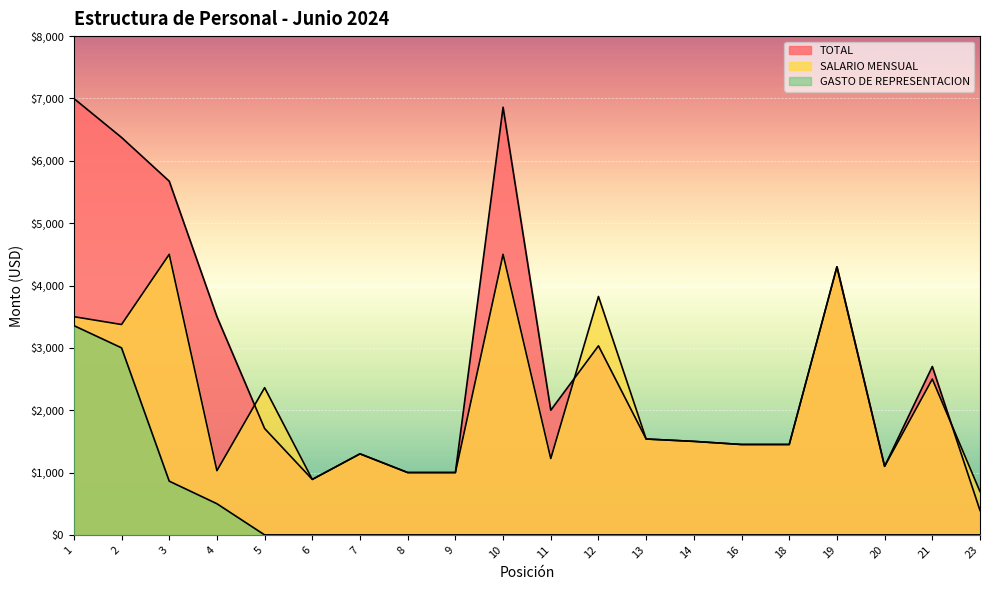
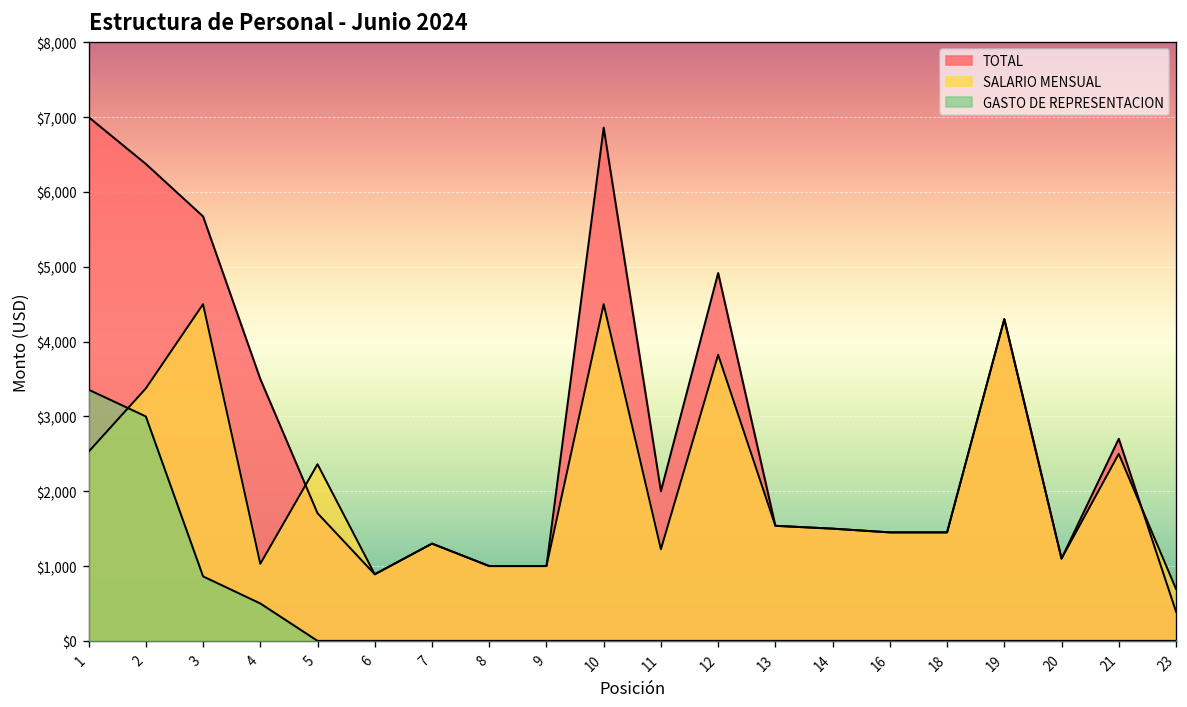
  {
    "TOTAL": {
      "1": "$7,000",
      "2": "$6,400",
      "3": "$5,700",
      "4": "$3,500",
      "5": "$1,700",
      "10": "$6,900",
      "11": "$2,000",
-     "12": "$3,000",
+     "12": "$4,900",
      "21": "$2,700",
      "23": "$400"
    },
    "SALARIO MENSUAL": {
-     "1": "$3,500",
+     "1": "$2,500",
      "2": "$3,400",
      "3": "$4,500",
      "4": "$1,000",
      "5": "$2,400",
      "10": "$4,500",
      "11": "$1,200",
      "12": "$3,800",
      "21": "$2,500",
      "23": "$700"
    },
    "GASTO DE REPRESENTACION": {
      "1": "$3,400",
      "2": "$3,000",
      "3": "$900",
      "4": "$500",
      "5": "$0",
      "6": "$0",
      "7": "$0",
      "8": "$0",
      "9": "$0",
      "10": "$0",
      "11": "$0",
      "12": "$0",
      "13": "$0",
      "14": "$0",
      "16": "$0",
      "18": "$0",
      "19": "$0",
      "20": "$0",
      "21": "$0",
      "23": "$0"
    }
  }
